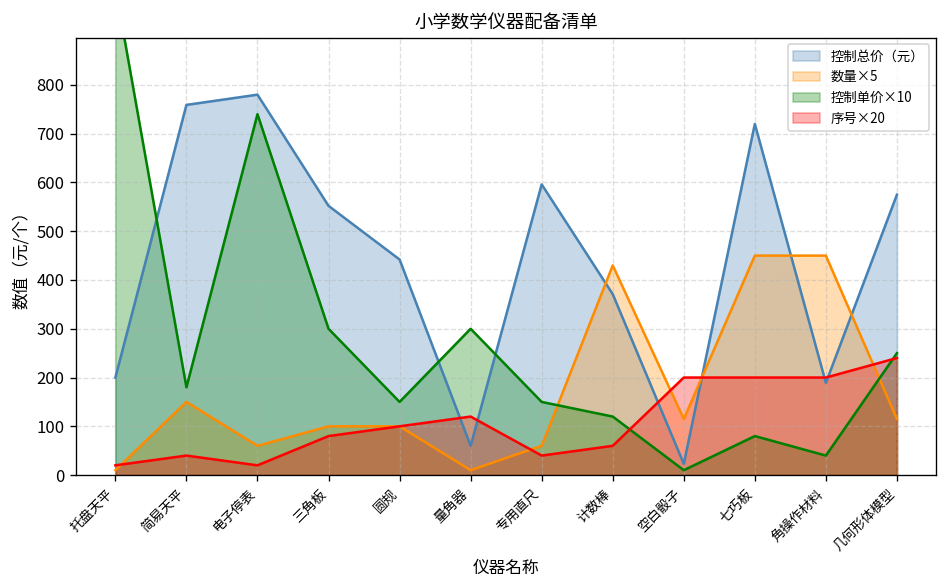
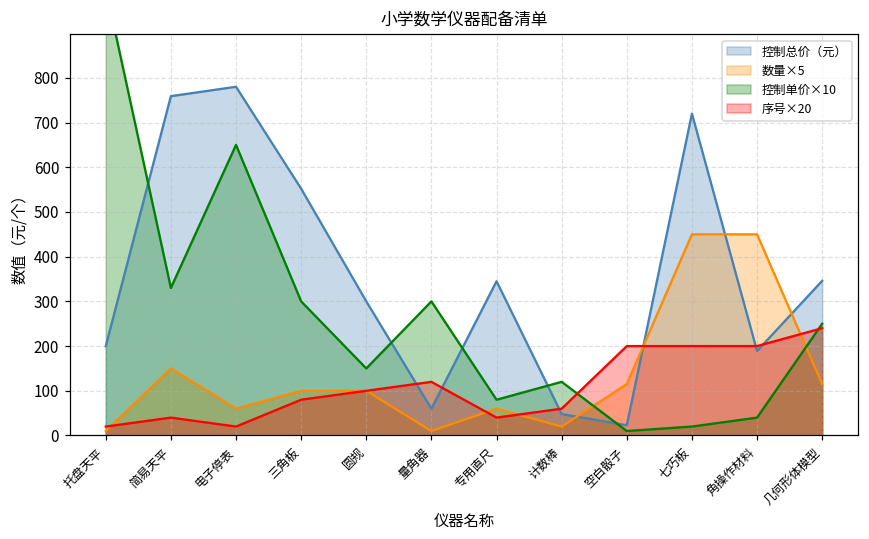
  {
    "控制总价（元）": {
      "托盘天平": 200,
      "简易天平": 760,
      "电子停表": 780,
      "三角板": 550,
-     "圆规": 440,
+     "圆规": 300,
      "量角器": 60,
-     "专用直尺": 600,
-     "计数棒": 370,
+     "专用直尺": 350,
+     "计数棒": 50,
      "空白骰子": 20,
      "七巧板": 720,
      "角操作材料": 190,
-     "几何形体模型": 580
+     "几何形体模型": 350
    },
    "数量×5": {
      "托盘天平": 10,
      "简易天平": 150,
      "电子停表": 60,
      "三角板": 100,
      "量角器": 10,
      "专用直尺": 60,
-     "计数棒": 430,
+     "计数棒": 20,
      "空白骰子": 120,
      "七巧板": 450,
      "角操作材料": 450,
      "几何形体模型": 120
    },
    "控制单价×10": {
-     "简易天平": 180,
-     "电子停表": 740,
+     "简易天平": 330,
+     "电子停表": 650,
      "三角板": 300,
      "圆规": 150,
      "量角器": 300,
-     "专用直尺": 150,
+     "专用直尺": 80,
      "计数棒": 120,
      "空白骰子": 10,
-     "七巧板": 80,
+     "七巧板": 20,
      "角操作材料": 40,
      "几何形体模型": 250
    },
    "序号×20": {
      "托盘天平": 20,
      "简易天平": 40,
      "电子停表": 20,
      "三角板": 80,
      "量角器": 120,
      "专用直尺": 40,
      "计数棒": 60,
      "空白骰子": 200,
      "七巧板": 200,
      "角操作材料": 200,
      "几何形体模型": 240
    }
  }
